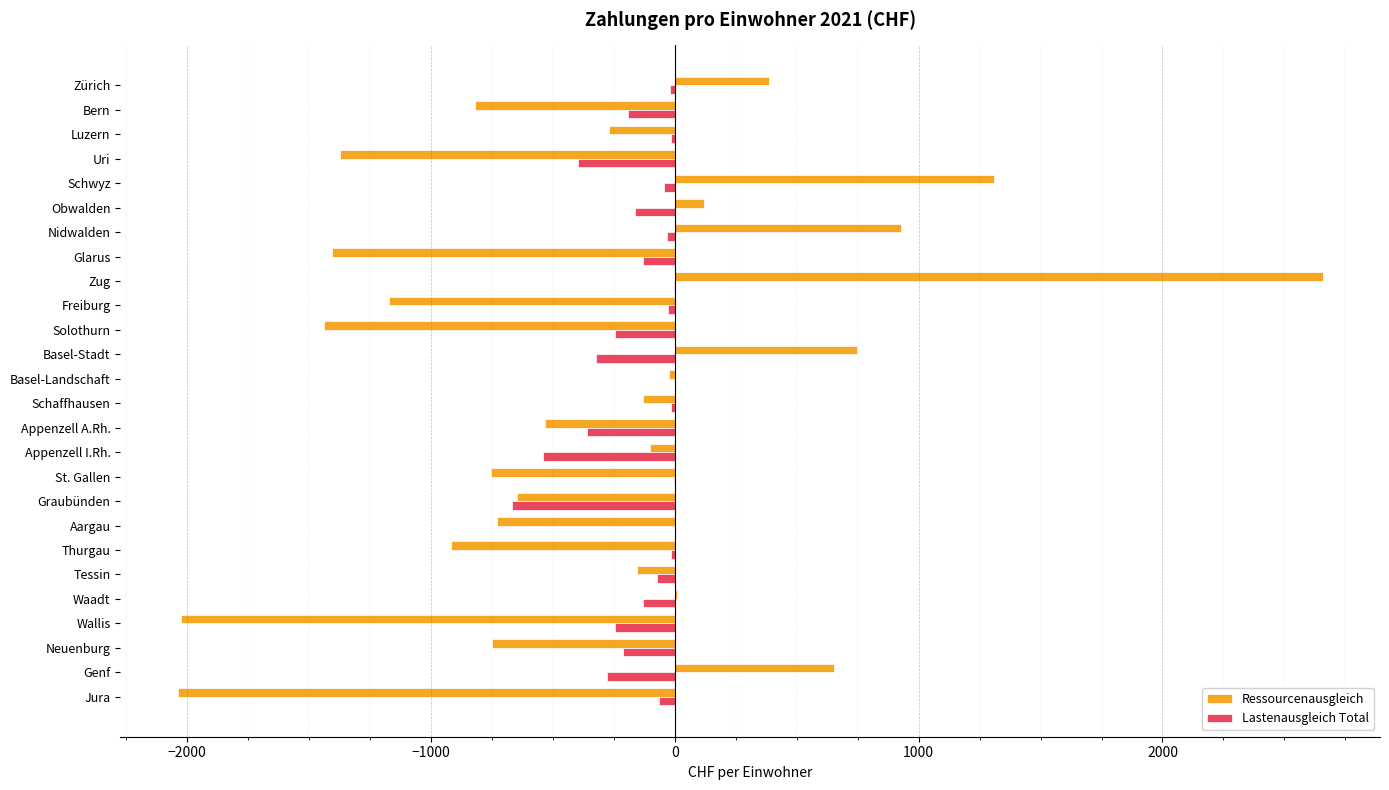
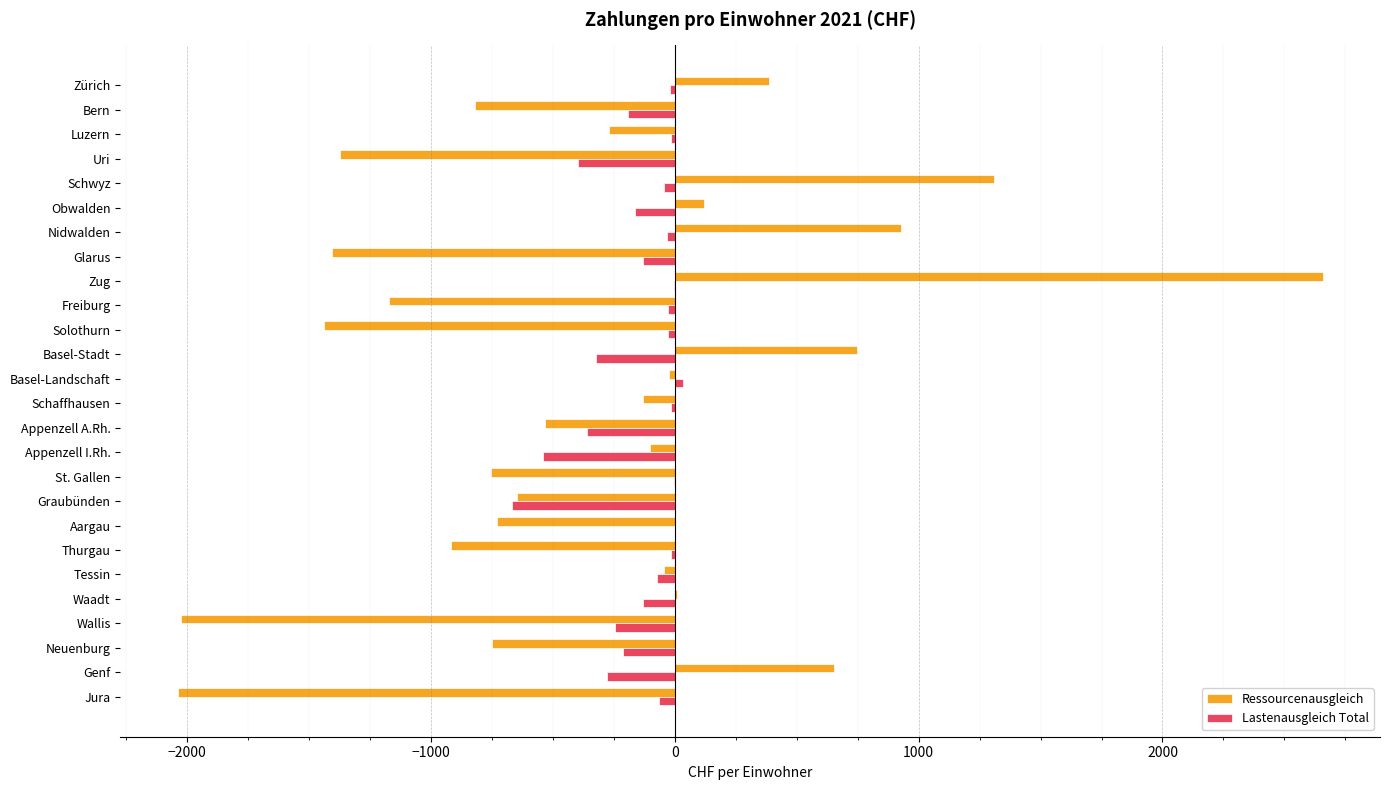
  {
    "Ressourcenausgleich": {
      "Zürich": 390,
      "Bern": -820,
      "Luzern": -270,
      "Uri": -1370,
      "Schwyz": 1310,
      "Obwalden": 120,
      "Nidwalden": 930,
      "Glarus": -1400,
      "Zug": 2660,
      "Freiburg": -1170,
      "Solothurn": -1440,
      "Basel-Stadt": 750,
      "Basel-Landschaft": -20,
      "Schaffhausen": -130,
      "Appenzell A.Rh.": -530,
      "Appenzell I.Rh.": -100,
      "St. Gallen": -750,
      "Graubünden": -640,
      "Aargau": -730,
      "Thurgau": -920,
-     "Tessin": -150,
+     "Tessin": -50,
      "Wallis": -2020,
      "Neuenburg": -750,
      "Genf": 650,
      "Jura": -2040
    },
    "Lastenausgleich Total": {
      "Zürich": -20,
      "Bern": -190,
      "Luzern": -20,
      "Uri": -400,
      "Schwyz": -40,
      "Obwalden": -160,
      "Nidwalden": -30,
      "Glarus": -130,
      "Freiburg": -30,
-     "Solothurn": -250,
+     "Solothurn": -30,
      "Basel-Stadt": -320,
-     "Basel-Landschaft": 0,
+     "Basel-Landschaft": 30,
      "Schaffhausen": -10,
      "Appenzell A.Rh.": -360,
      "Appenzell I.Rh.": -540,
      "Graubünden": -670,
      "Aargau": 0,
      "Thurgau": -10,
      "Tessin": -70,
      "Waadt": -130,
      "Wallis": -250,
      "Neuenburg": -210,
      "Genf": -280,
      "Jura": -60
    }
  }
